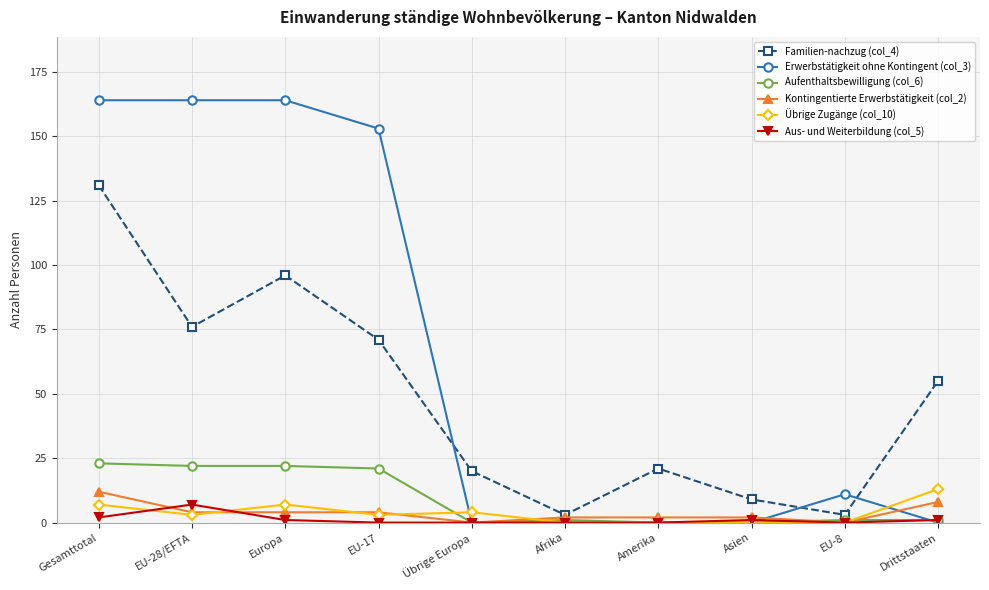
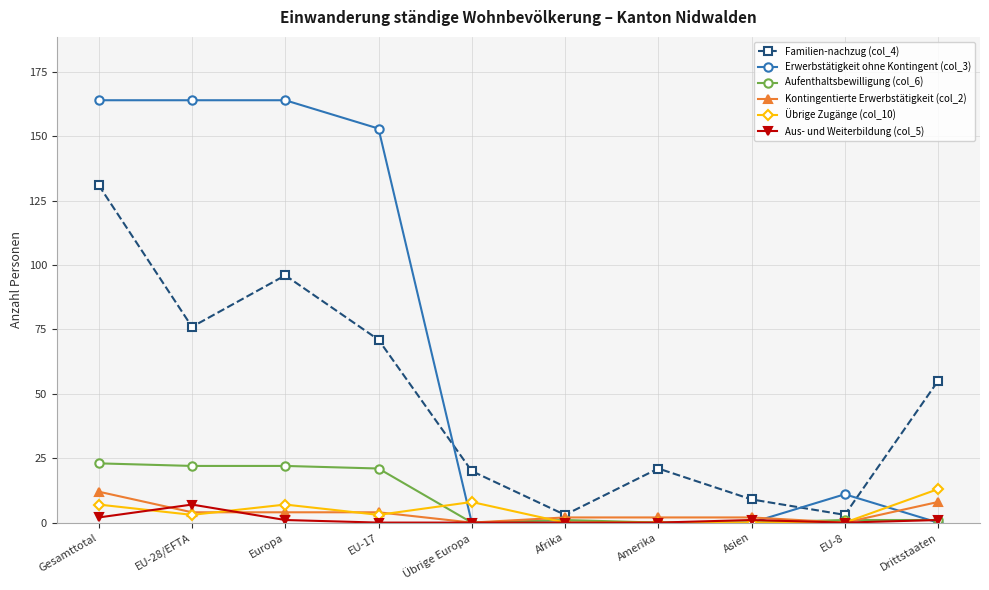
  {
    "Familien-nachzug (col_4)": {
      "Gesamttotal": 131,
      "EU-28/EFTA": 76,
      "Europa": 96,
      "EU-17": 71,
      "Übrige Europa": 20,
      "Amerika": 21,
      "Asien": 9,
      "EU-8": 3,
      "Drittstaaten": 55
    },
    "Erwerbstätigkeit ohne Kontingent (col_3)": {
      "Gesamttotal": 164,
      "EU-28/EFTA": 164,
      "Europa": 164,
      "EU-17": 153,
      "EU-8": 11,
      "Drittstaaten": 0
    },
    "Aufenthaltsbewilligung (col_6)": {
      "Gesamttotal": 23,
      "EU-28/EFTA": 22,
      "Europa": 22,
      "EU-17": 21,
      "Afrika": 1,
      "EU-8": 1
    },
    "Kontingentierte Erwerbstätigkeit (col_2)": {
      "Gesamttotal": 12,
      "EU-28/EFTA": 4,
      "Europa": 4,
      "EU-17": 4,
      "Amerika": 2,
      "Asien": 2,
      "Drittstaaten": 8
    },
    "Übrige Zugänge (col_10)": {
      "Gesamttotal": 7,
      "EU-28/EFTA": 3,
      "Europa": 7,
      "EU-17": 3,
-     "Übrige Europa": 4,
+     "Übrige Europa": 8,
      "Drittstaaten": 13
    },
    "Aus- und Weiterbildung (col_5)": {
      "Gesamttotal": 2,
      "EU-28/EFTA": 7,
      "Europa": 1,
      "EU-17": 0,
      "Asien": 1
    }
  }
